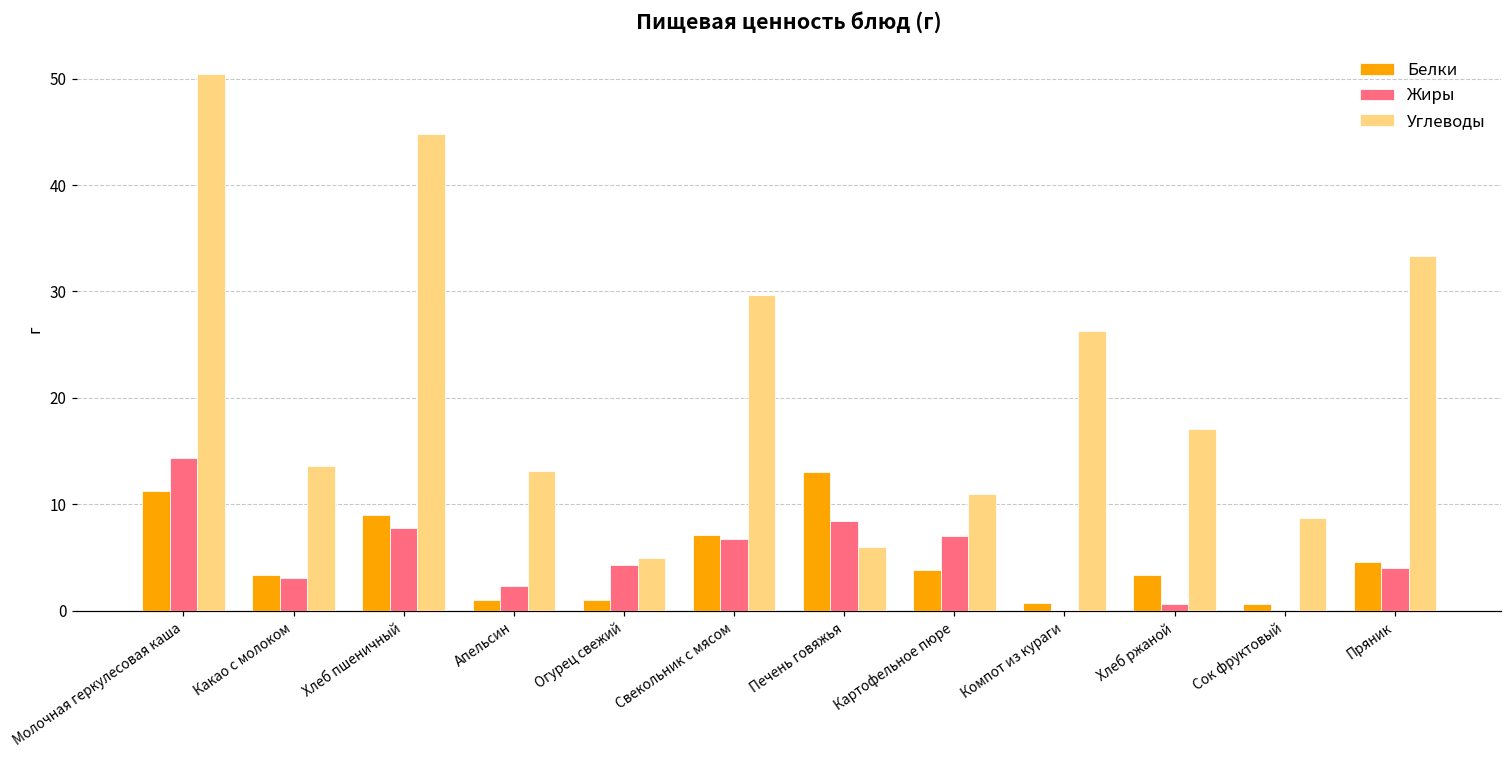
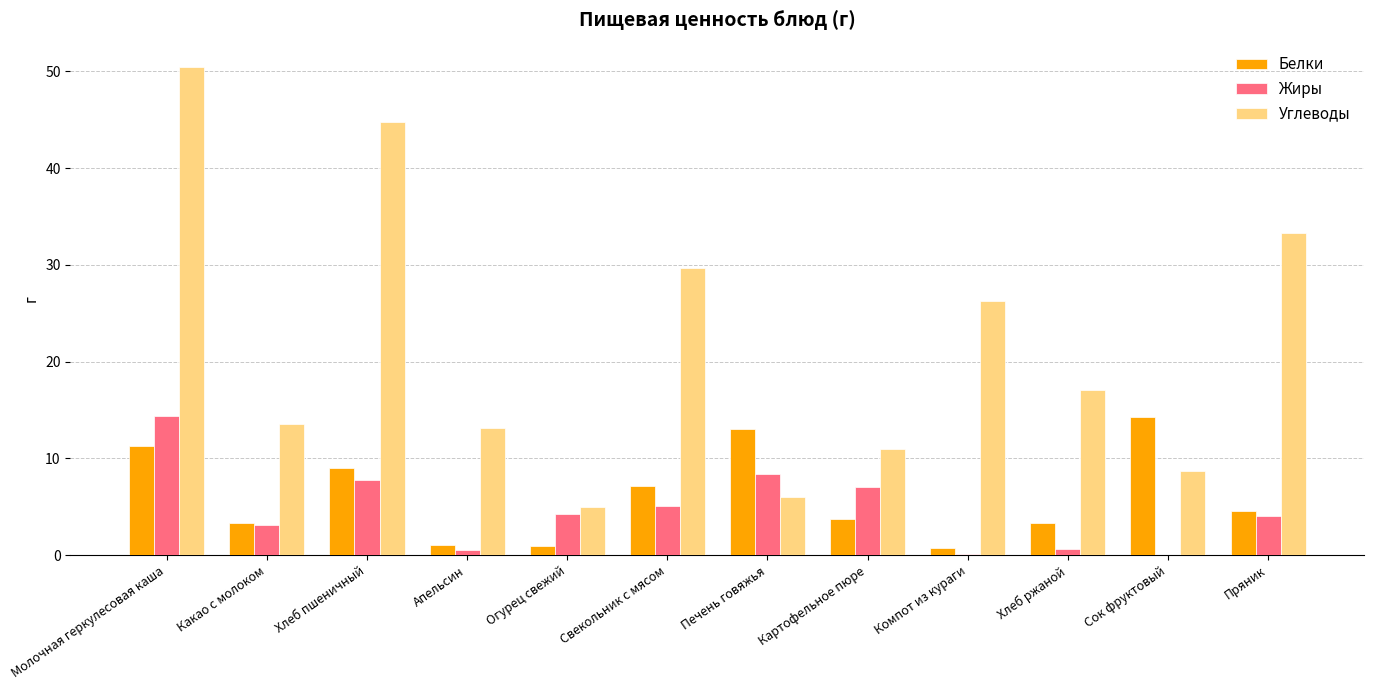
  {
    "Белки": {
      "Молочная геркулесовая каша": 11,
      "Какао с молоком": 3,
      "Хлеб пшеничный": 9,
      "Апельсин": 1,
      "Огурец свежий": 1,
      "Свекольник с мясом": 7,
      "Печень говяжья": 13,
      "Картофельное пюре": 4,
      "Компот из кураги": 1,
      "Хлеб ржаной": 3,
-     "Сок фруктовый": 1,
+     "Сок фруктовый": 14,
      "Пряник": 5
    },
    "Жиры": {
      "Молочная геркулесовая каша": 14,
      "Какао с молоком": 3,
      "Хлеб пшеничный": 8,
-     "Апельсин": 2,
+     "Апельсин": 1,
      "Огурец свежий": 4,
-     "Свекольник с мясом": 7,
+     "Свекольник с мясом": 5,
      "Печень говяжья": 8,
      "Картофельное пюре": 7,
      "Хлеб ржаной": 1,
      "Сок фруктовый": 0,
      "Пряник": 4
    },
    "Углеводы": {
      "Молочная геркулесовая каша": 50,
      "Какао с молоком": 14,
      "Хлеб пшеничный": 45,
      "Апельсин": 13,
      "Огурец свежий": 5,
      "Свекольник с мясом": 30,
      "Печень говяжья": 6,
      "Картофельное пюре": 11,
      "Компот из кураги": 26,
      "Хлеб ржаной": 17,
      "Сок фруктовый": 9,
      "Пряник": 33
    }
  }
